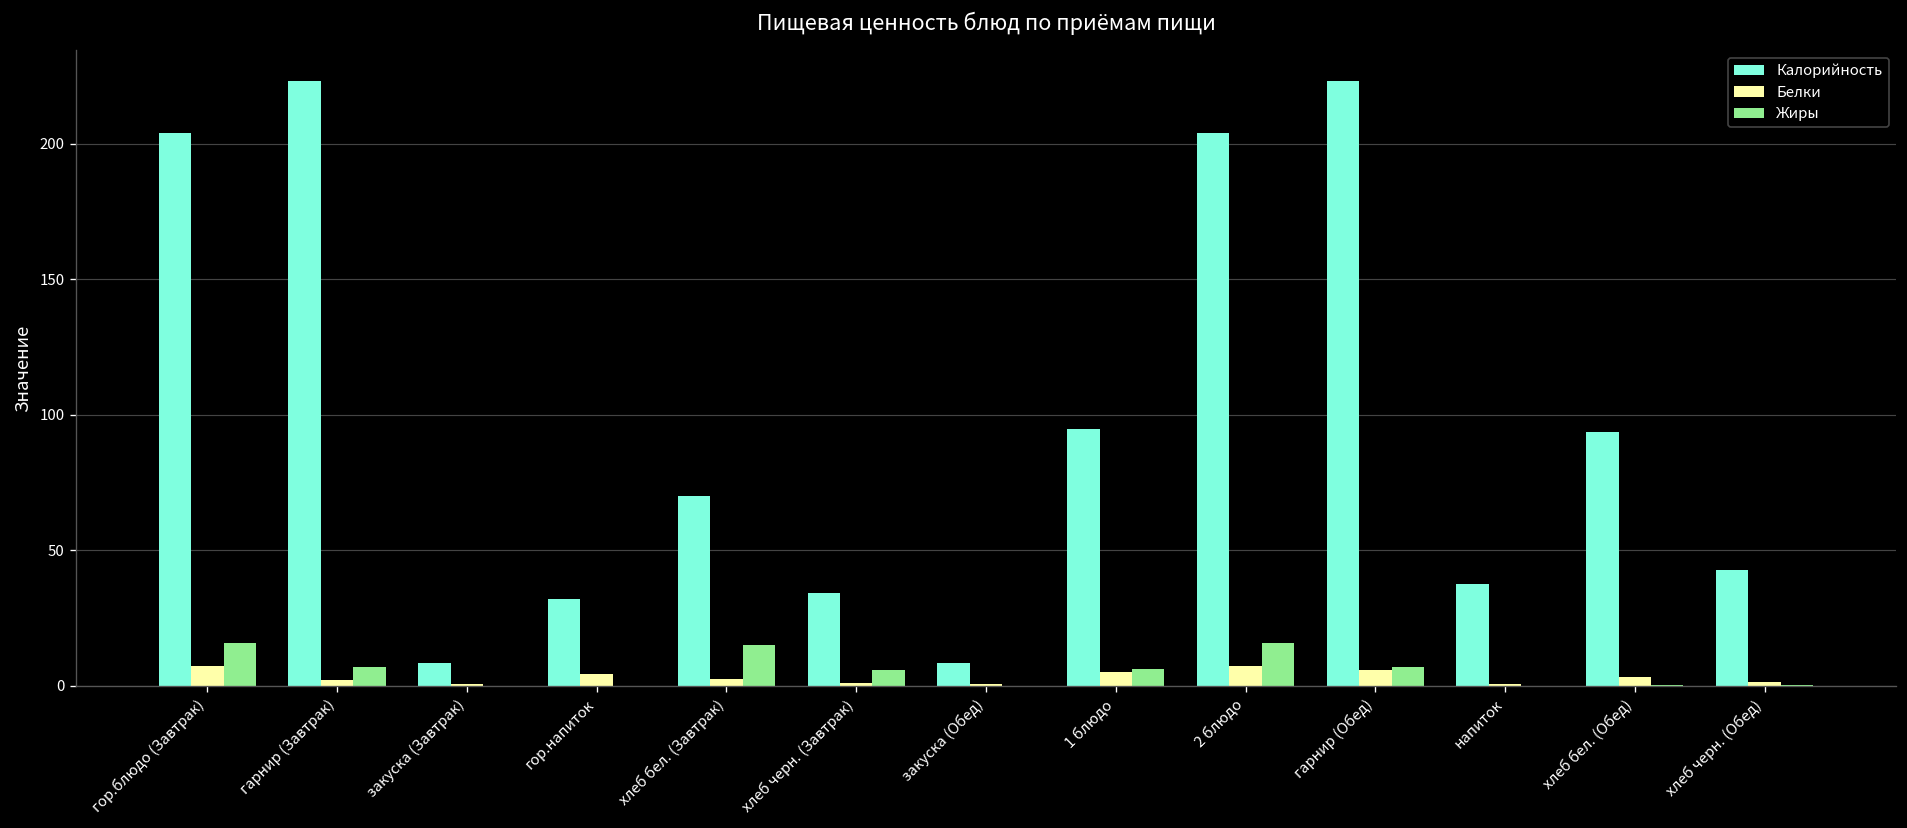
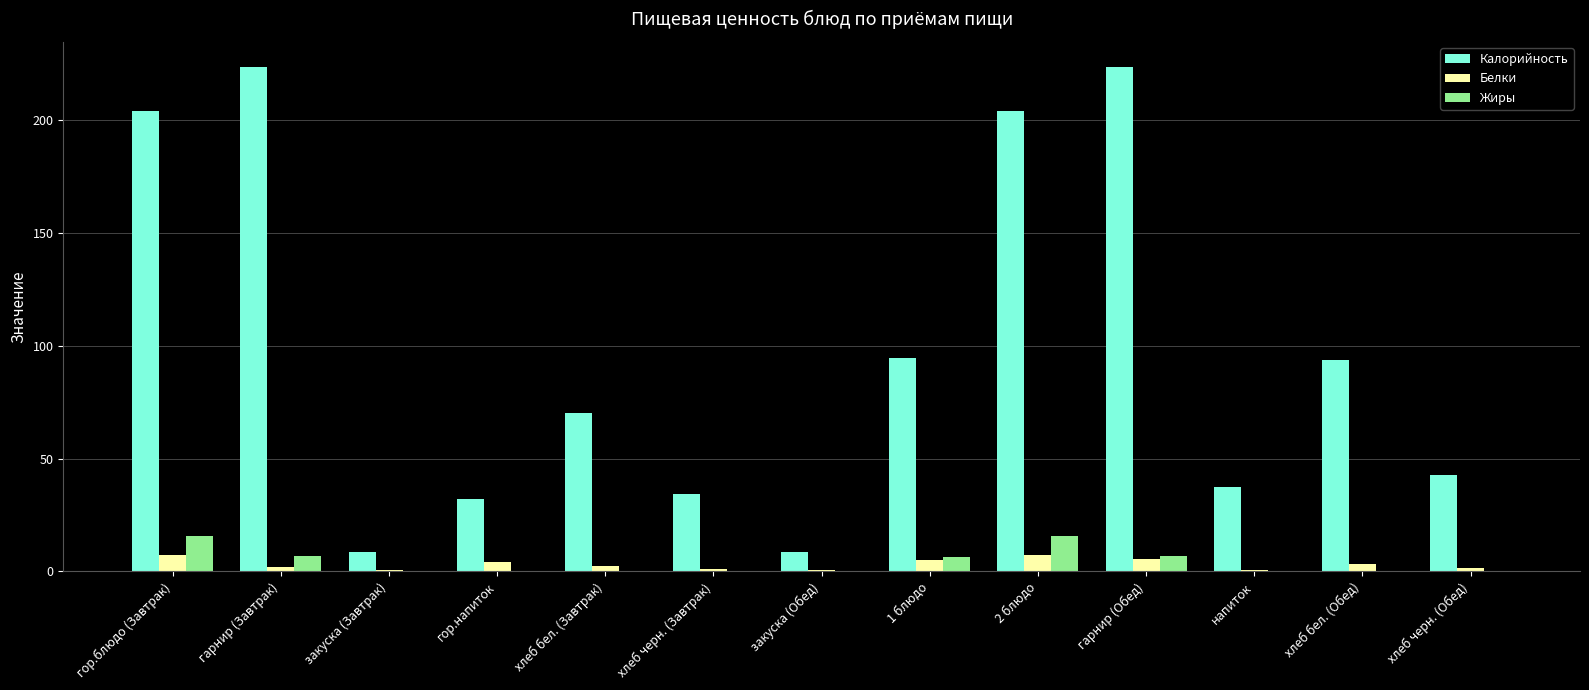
  {
    "Калорийность": {
      "гор.блюдо (Завтрак)": 204,
      "гарнир (Завтрак)": 223,
      "закуска (Завтрак)": 8,
      "гор.напиток": 32,
      "хлеб бел. (Завтрак)": 70,
      "хлеб черн. (Завтрак)": 34,
      "закуска (Обед)": 8,
      "1 блюдо": 95,
      "2 блюдо": 204,
      "гарнир (Обед)": 223,
      "напиток": 37,
      "хлеб бел. (Обед)": 94,
      "хлеб черн. (Обед)": 43
    },
    "Белки": {
      "гор.блюдо (Завтрак)": 7,
      "гарнир (Завтрак)": 2,
      "гор.напиток": 4,
      "хлеб бел. (Завтрак)": 2,
      "хлеб черн. (Завтрак)": 1,
      "1 блюдо": 5,
      "2 блюдо": 7,
      "гарнир (Обед)": 6,
      "хлеб бел. (Обед)": 3,
      "хлеб черн. (Обед)": 1
    },
    "Жиры": {
      "гор.блюдо (Завтрак)": 16,
      "гарнир (Завтрак)": 7,
-     "хлеб бел. (Завтрак)": 15,
-     "хлеб черн. (Завтрак)": 6,
+     "хлеб бел. (Завтрак)": 0,
+     "хлеб черн. (Завтрак)": 0,
      "1 блюдо": 6,
      "2 блюдо": 16,
      "гарнир (Обед)": 7
    }
  }
